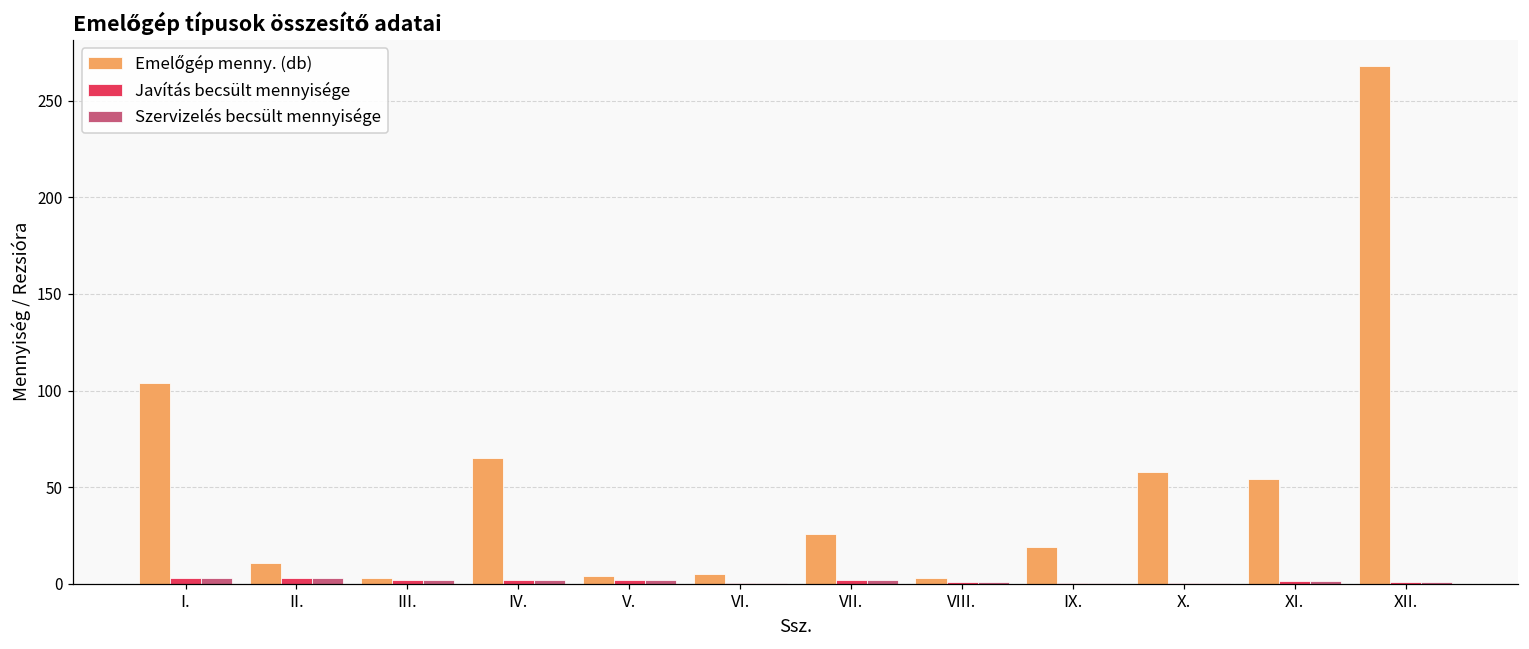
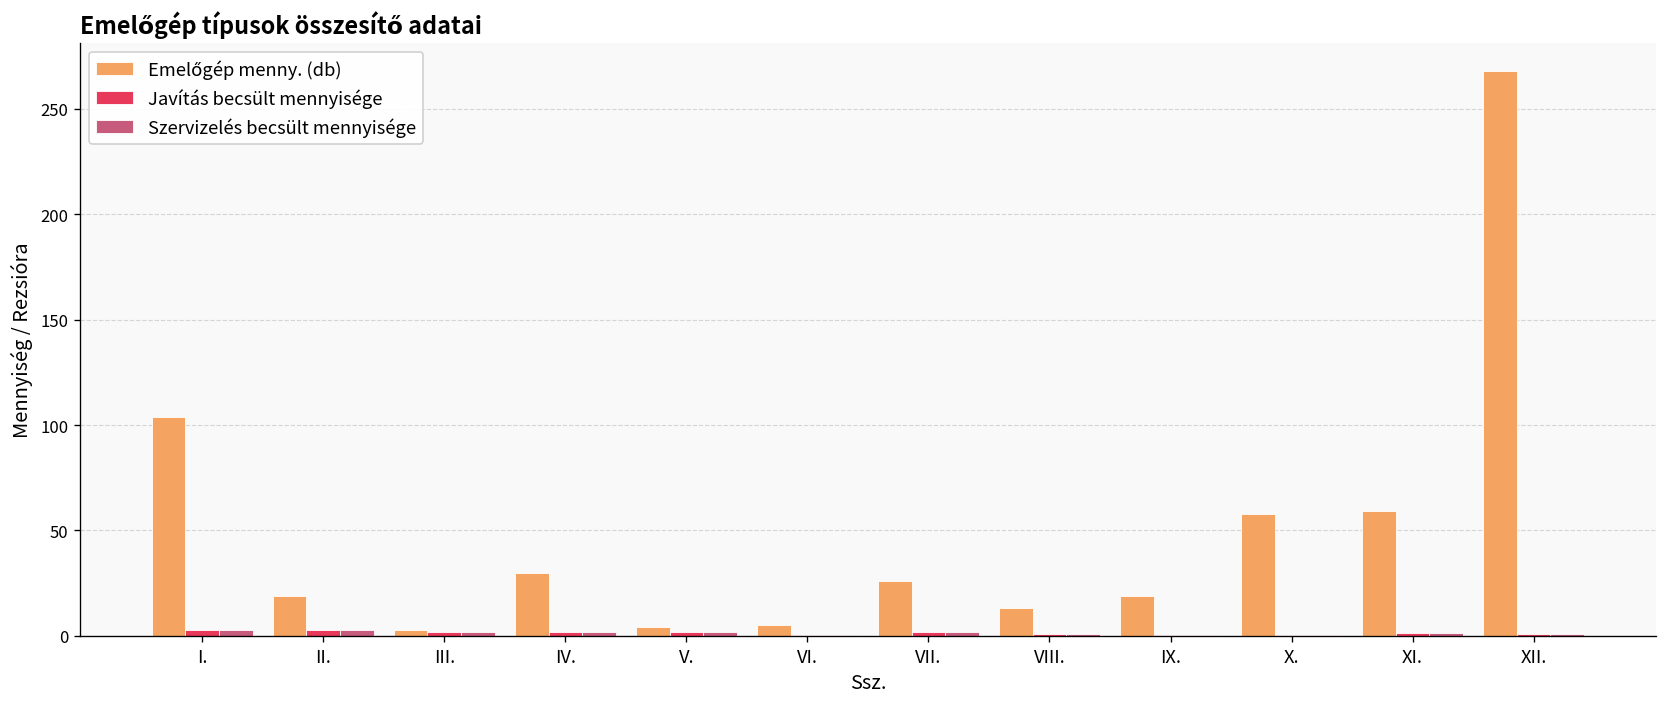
  {
    "Emelőgép menny. (db)": {
      "I.": 104,
-     "II.": 11,
+     "II.": 19,
      "III.": 3,
-     "IV.": 65,
+     "IV.": 30,
      "V.": 4,
      "VI.": 5,
      "VII.": 26,
-     "VIII.": 3,
+     "VIII.": 13,
      "IX.": 19,
      "X.": 58,
-     "XI.": 54,
+     "XI.": 59,
      "XII.": 268
    }
  }
